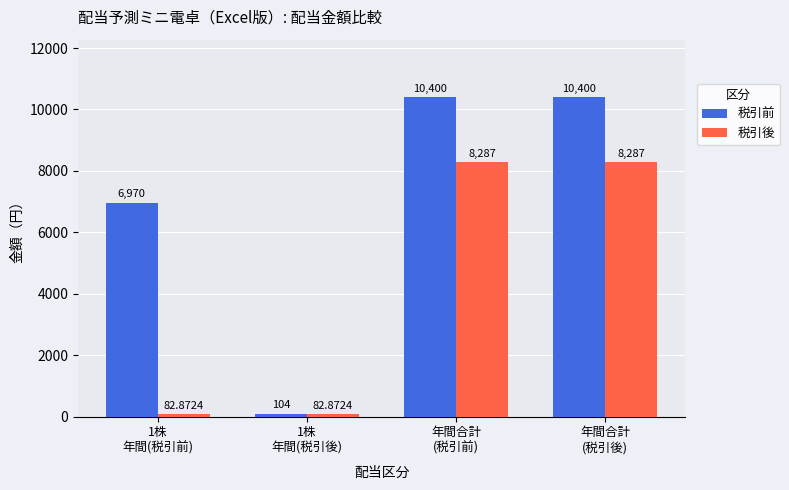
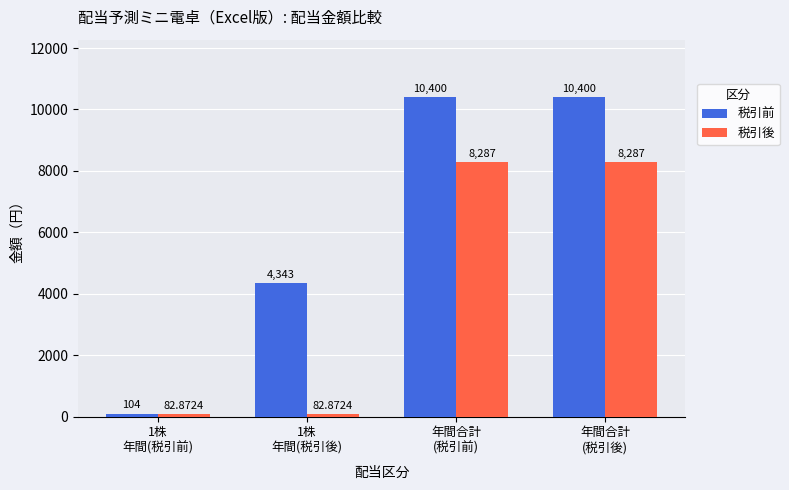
  {
    "税引前": {
-     "1株 年間(税引前)": "6,970",
-     "1株 年間(税引後)": "104",
+     "1株 年間(税引前)": "104",
+     "1株 年間(税引後)": "4,343",
      "年間合計 (税引前)": "10,400",
      "年間合計 (税引後)": "10,400"
    },
    "税引後": {
      "1株 年間(税引前)": "82.8724",
      "1株 年間(税引後)": "82.8724",
      "年間合計 (税引前)": "8,287",
      "年間合計 (税引後)": "8,287"
    }
  }
